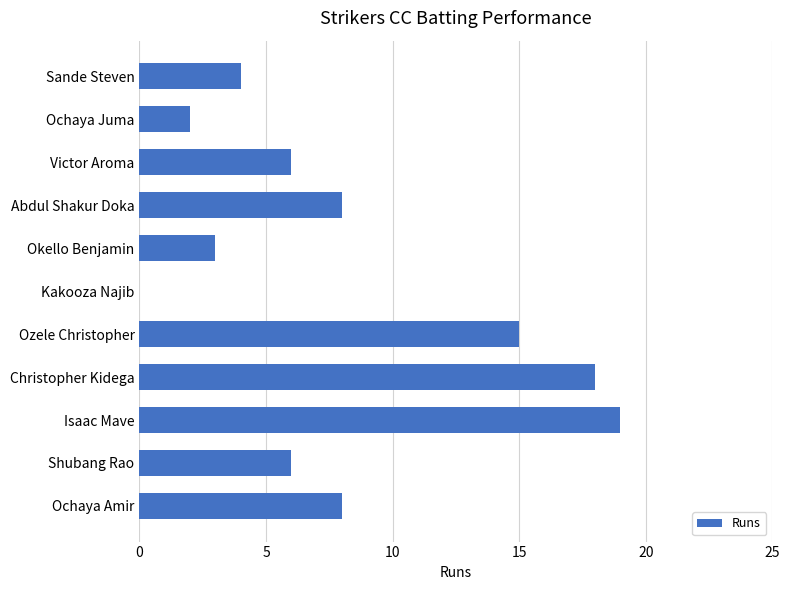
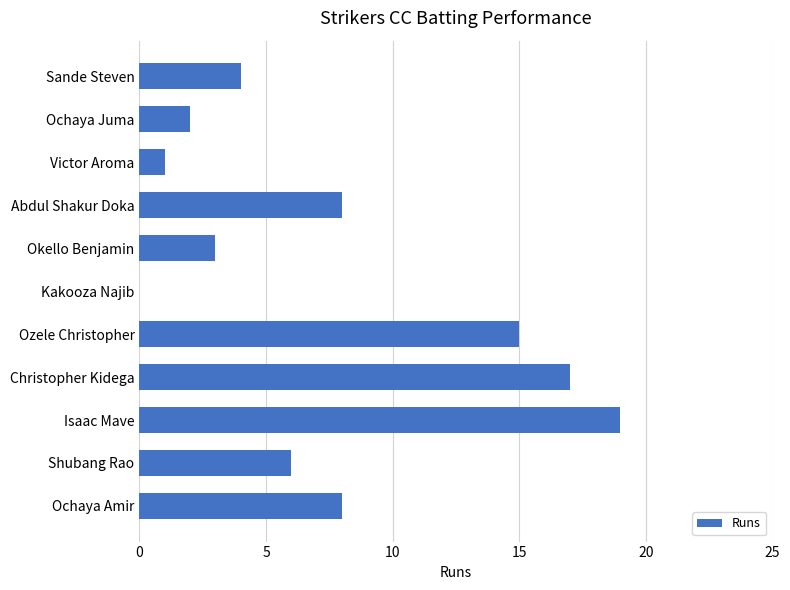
  {
    "Sande Steven": 4,
    "Ochaya Juma": 2,
-   "Victor Aroma": 6,
+   "Victor Aroma": 1,
    "Abdul Shakur Doka": 8,
    "Okello Benjamin": 3,
    "Kakooza Najib": 0,
    "Ozele Christopher": 15,
-   "Christopher Kidega": 18,
+   "Christopher Kidega": 17,
    "Isaac Mave": 19,
    "Shubang Rao": 6,
    "Ochaya Amir": 8
  }
